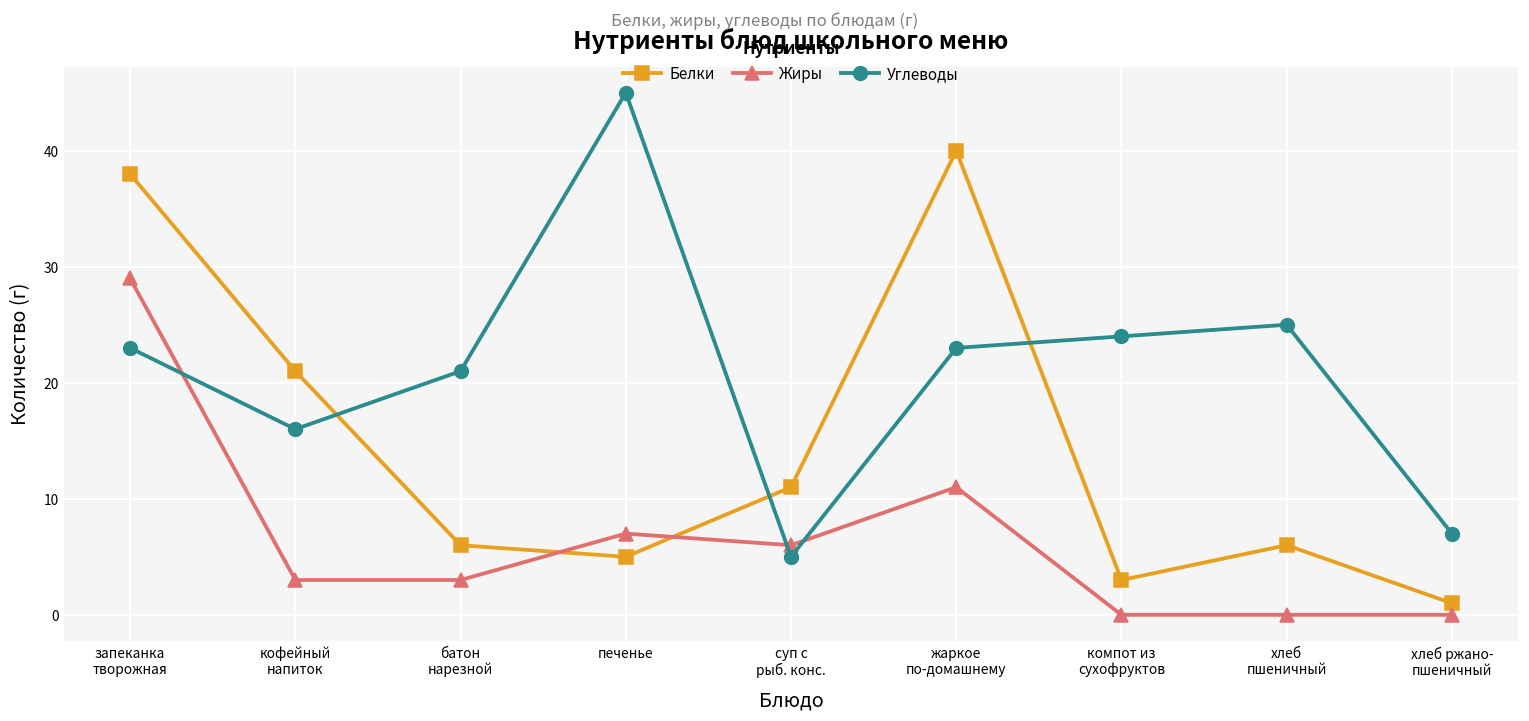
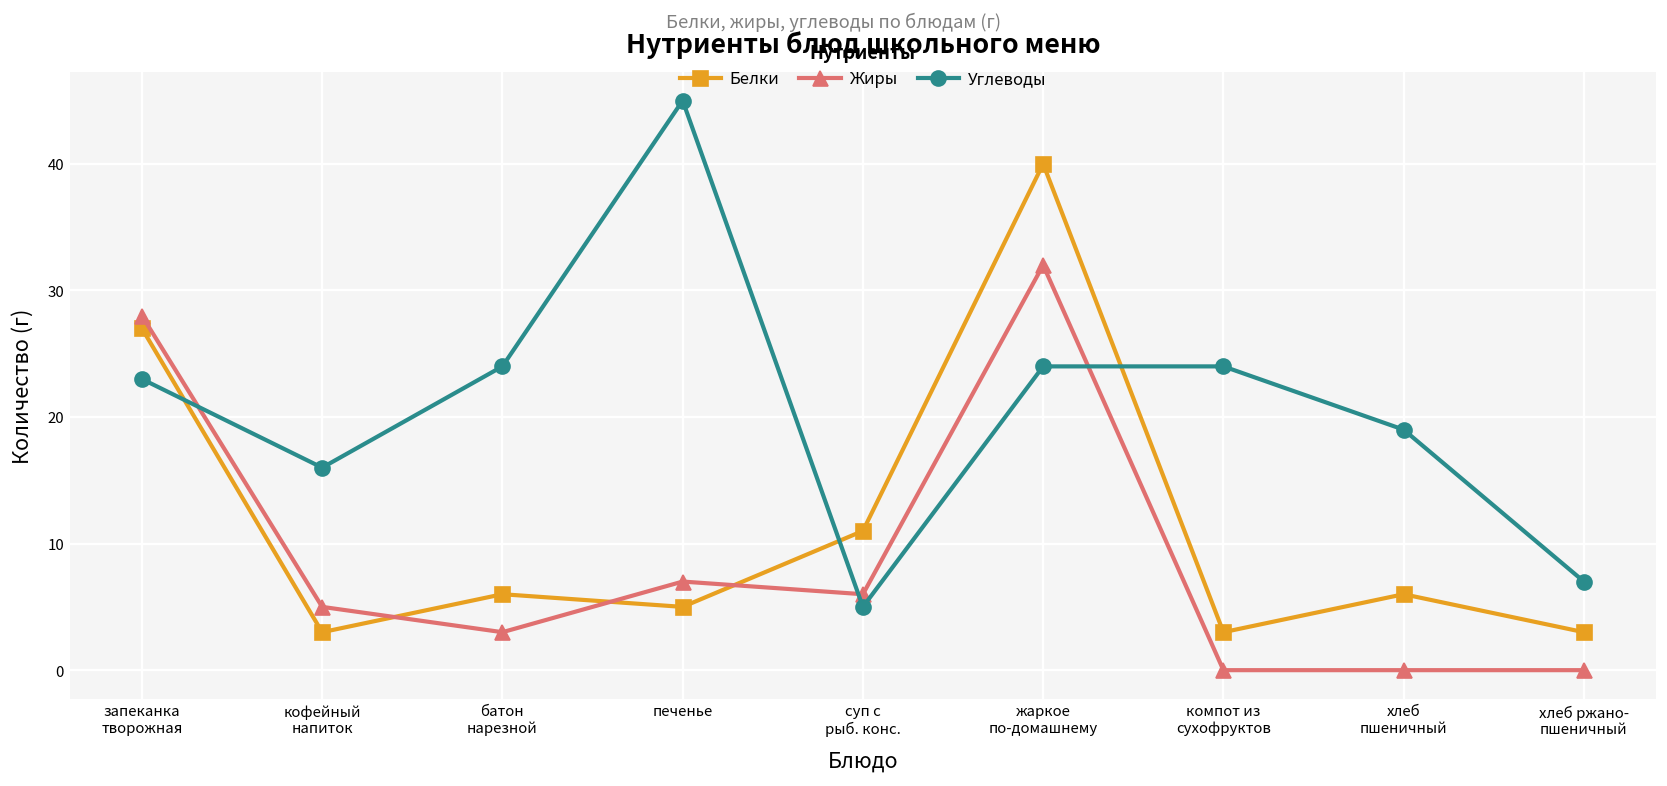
  {
    "Белки": {
-     "запеканка творожная": 38,
-     "кофейный напиток": 21,
+     "запеканка творожная": 27,
+     "кофейный напиток": 3,
      "батон нарезной": 6,
      "печенье": 5,
      "суп с рыб. конс.": 11,
      "жаркое по-домашнему": 40,
      "компот из сухофруктов": 3,
      "хлеб пшеничный": 6,
-     "хлеб ржано- пшеничный": 1
+     "хлеб ржано- пшеничный": 3
    },
    "Жиры": {
-     "запеканка творожная": 29,
-     "кофейный напиток": 3,
+     "запеканка творожная": 28,
+     "кофейный напиток": 5,
      "батон нарезной": 3,
      "печенье": 7,
      "суп с рыб. конс.": 6,
-     "жаркое по-домашнему": 11,
+     "жаркое по-домашнему": 32,
      "компот из сухофруктов": 0,
      "хлеб пшеничный": 0,
      "хлеб ржано- пшеничный": 0
    },
    "Углеводы": {
      "запеканка творожная": 23,
      "кофейный напиток": 16,
-     "батон нарезной": 21,
+     "батон нарезной": 24,
      "печенье": 45,
      "суп с рыб. конс.": 5,
-     "жаркое по-домашнему": 23,
+     "жаркое по-домашнему": 24,
      "компот из сухофруктов": 24,
-     "хлеб пшеничный": 25,
+     "хлеб пшеничный": 19,
      "хлеб ржано- пшеничный": 7
    }
  }
